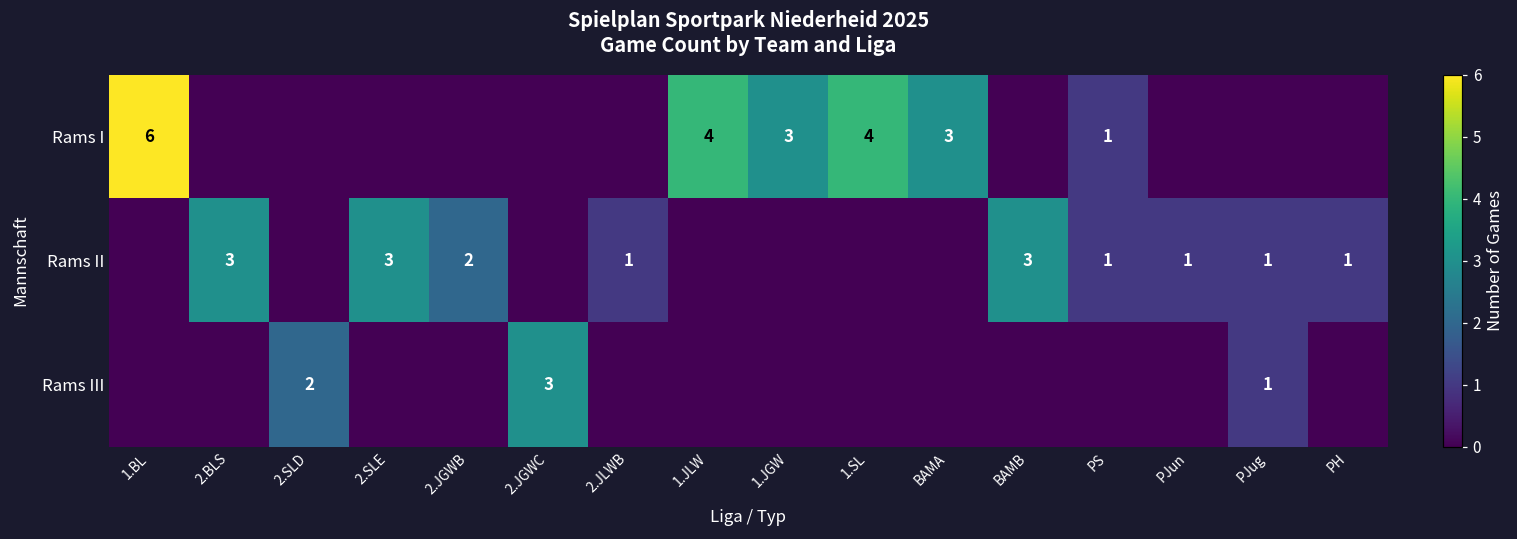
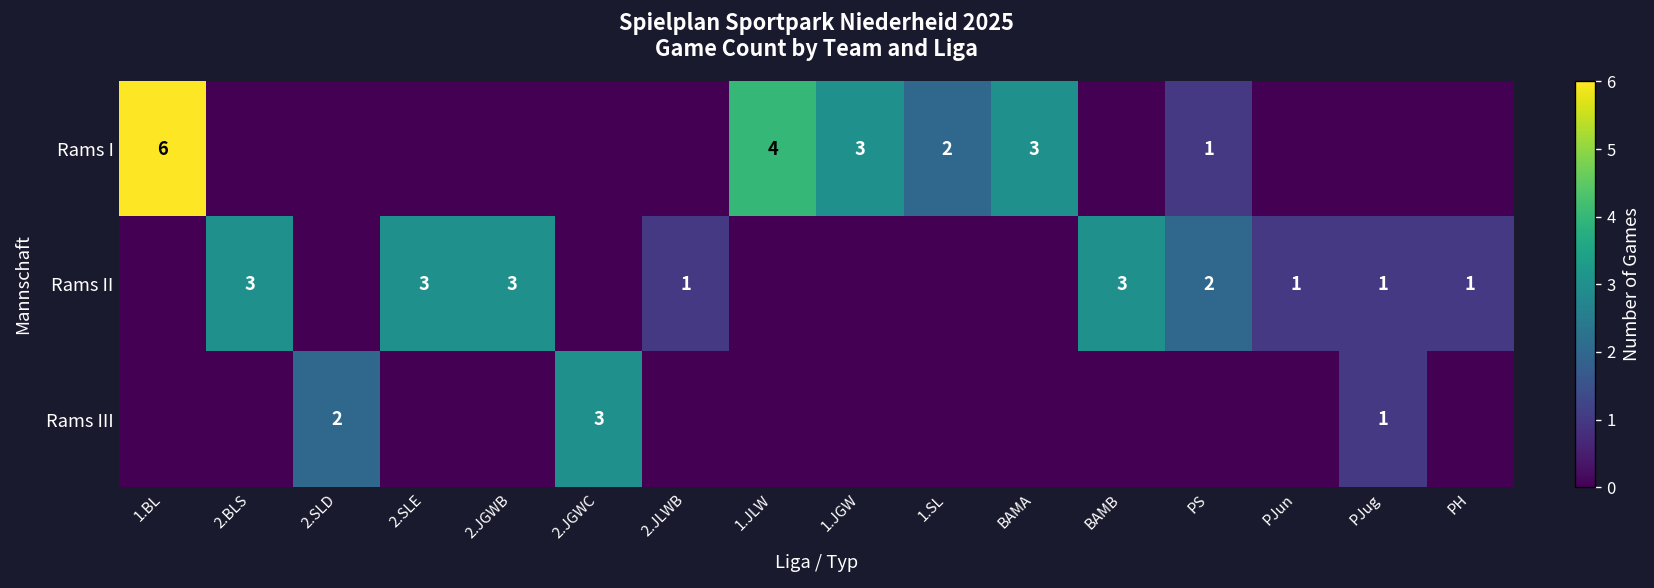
  {
    "Rams I": {
      "1.BL": 6,
      "1.JLW": 4,
      "1.JGW": 3,
-     "1.SL": 4,
+     "1.SL": 2,
      "BAMA": 3,
      "PS": 1
    },
    "Rams II": {
      "2.BLS": 3,
      "2.SLE": 3,
-     "2.JGWB": 2,
+     "2.JGWB": 3,
      "2.JLWB": 1,
      "BAMB": 3,
-     "PS": 1,
+     "PS": 2,
      "PJun": 1,
      "PJug": 1,
      "PH": 1
    },
    "Rams III": {
      "2.SLD": 2,
      "2.JGWC": 3,
      "PJug": 1
    }
  }
